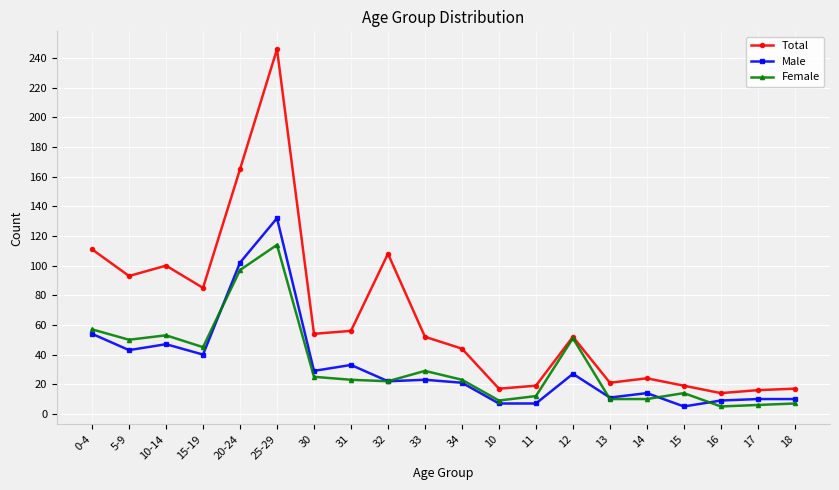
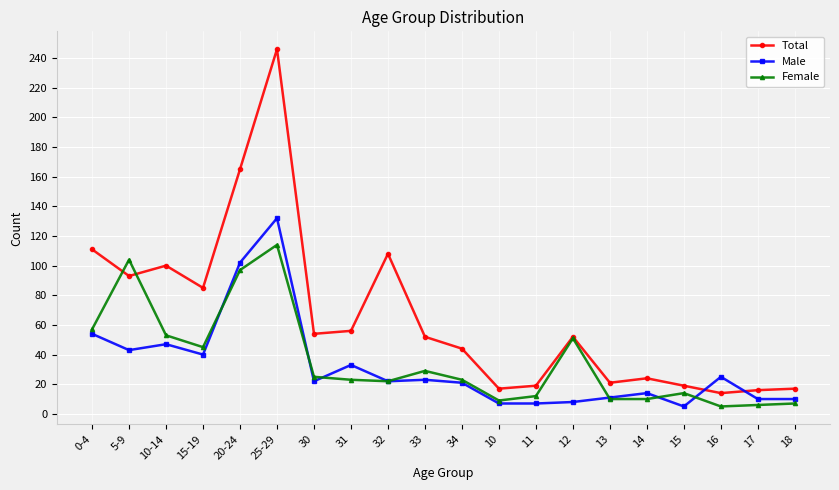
  {
    "Total": {
      "0-4": 111,
      "5-9": 93,
      "10-14": 100,
      "15-19": 85,
      "20-24": 165,
      "25-29": 246,
      "30": 54,
      "31": 56,
      "32": 108,
      "33": 52,
      "34": 44,
      "10": 17,
      "11": 19,
      "13": 21,
      "14": 24,
      "15": 19,
      "16": 14,
      "17": 16,
      "18": 17
    },
    "Male": {
      "0-4": 54,
      "5-9": 43,
      "10-14": 47,
      "15-19": 40,
      "20-24": 102,
      "25-29": 132,
-     "30": 29,
+     "30": 22,
      "31": 33,
      "33": 23,
      "34": 21,
      "10": 7,
      "11": 7,
-     "12": 27,
+     "12": 8,
      "14": 14,
      "15": 5,
-     "16": 9,
+     "16": 25,
      "17": 10,
      "18": 10
    },
    "Female": {
      "0-4": 57,
-     "5-9": 50,
+     "5-9": 104,
      "10-14": 53,
      "15-19": 45,
      "20-24": 97,
      "25-29": 114,
      "30": 25,
      "31": 23,
      "33": 29,
      "34": 23,
      "10": 9,
      "11": 12,
      "14": 10,
      "15": 14,
      "16": 5,
      "17": 6,
      "18": 7
    }
  }
